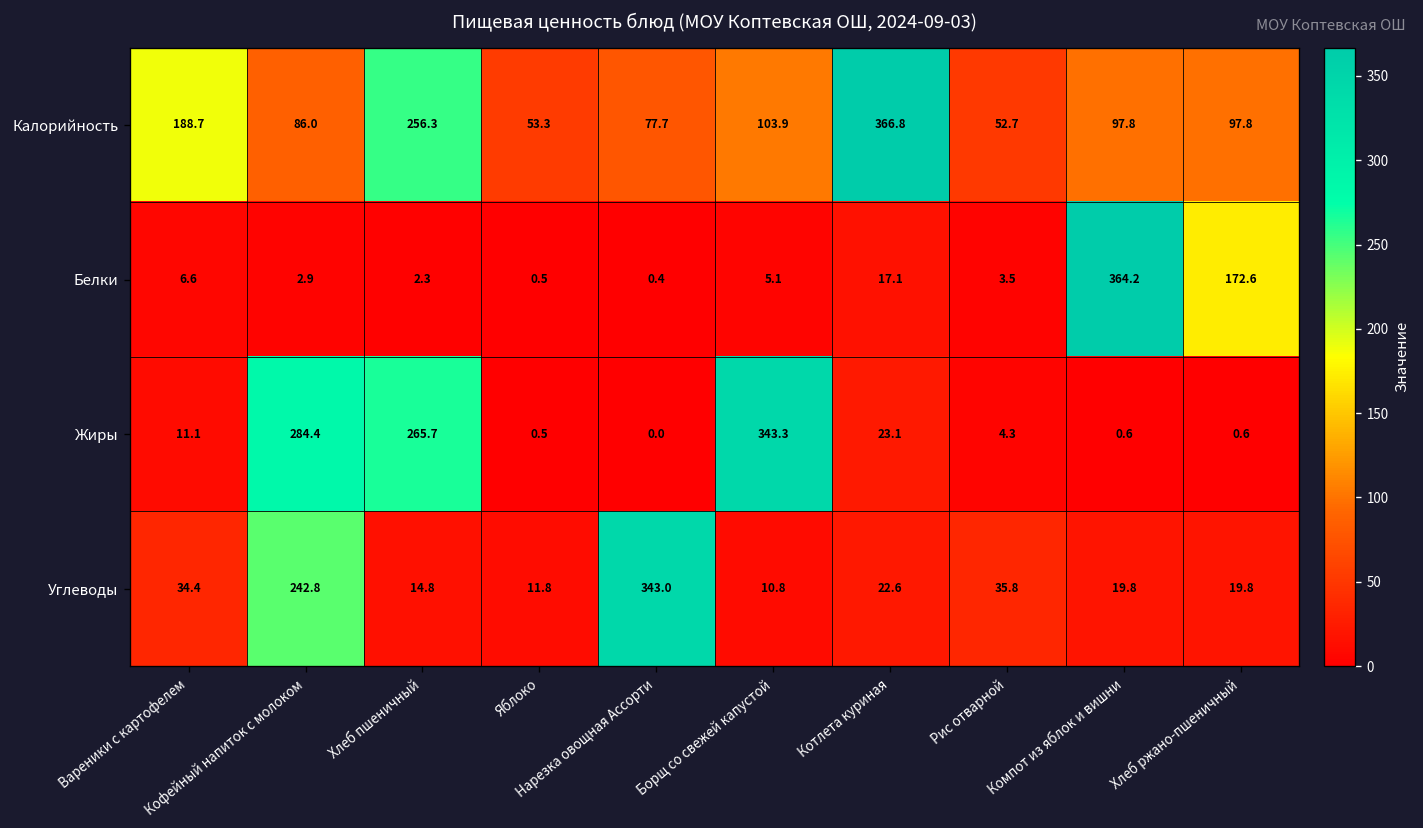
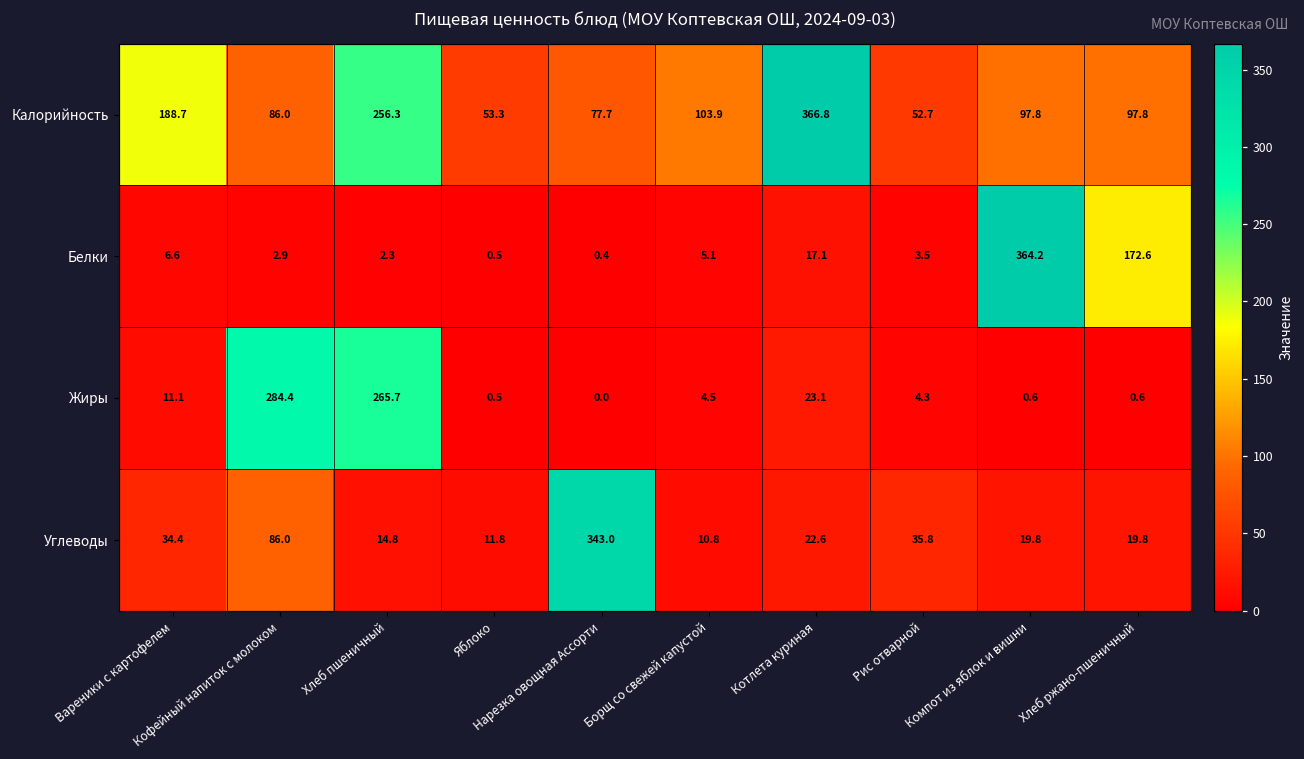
  {
    "Калорийность": {
      "Вареники с картофелем": 188.7,
      "Кофейный напиток с молоком": 86.0,
      "Хлеб пшеничный": 256.3,
      "Яблоко": 53.3,
      "Нарезка овощная Ассорти": 77.7,
      "Борщ со свежей капустой": 103.9,
      "Котлета куриная": 366.8,
      "Рис отварной": 52.7,
      "Компот из яблок и вишни": 97.8,
      "Хлеб ржано-пшеничный": 97.8
    },
    "Белки": {
      "Вареники с картофелем": 6.6,
      "Кофейный напиток с молоком": 2.9,
      "Хлеб пшеничный": 2.3,
      "Яблоко": 0.5,
      "Нарезка овощная Ассорти": 0.4,
      "Борщ со свежей капустой": 5.1,
      "Котлета куриная": 17.1,
      "Рис отварной": 3.5,
      "Компот из яблок и вишни": 364.2,
      "Хлеб ржано-пшеничный": 172.6
    },
    "Жиры": {
      "Вареники с картофелем": 11.1,
      "Кофейный напиток с молоком": 284.4,
      "Хлеб пшеничный": 265.7,
      "Яблоко": 0.5,
      "Нарезка овощная Ассорти": 0.0,
-     "Борщ со свежей капустой": 343.3,
+     "Борщ со свежей капустой": 4.5,
      "Котлета куриная": 23.1,
      "Рис отварной": 4.3,
      "Компот из яблок и вишни": 0.6,
      "Хлеб ржано-пшеничный": 0.6
    },
    "Углеводы": {
      "Вареники с картофелем": 34.4,
-     "Кофейный напиток с молоком": 242.8,
+     "Кофейный напиток с молоком": 86.0,
      "Хлеб пшеничный": 14.8,
      "Яблоко": 11.8,
      "Нарезка овощная Ассорти": 343.0,
      "Борщ со свежей капустой": 10.8,
      "Котлета куриная": 22.6,
      "Рис отварной": 35.8,
      "Компот из яблок и вишни": 19.8,
      "Хлеб ржано-пшеничный": 19.8
    }
  }
